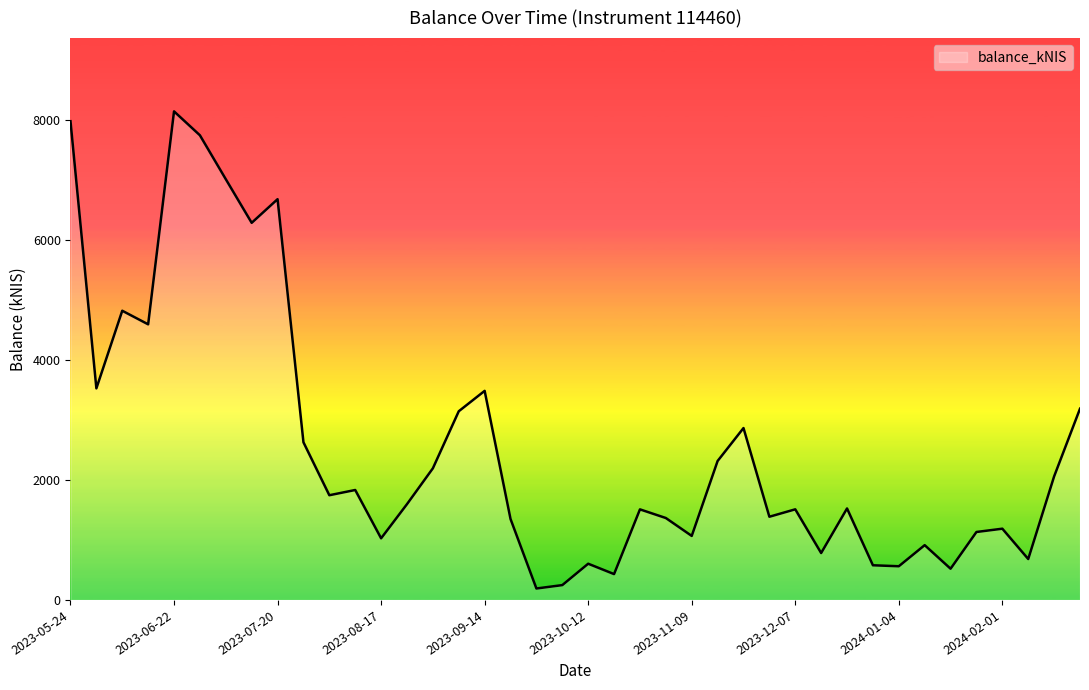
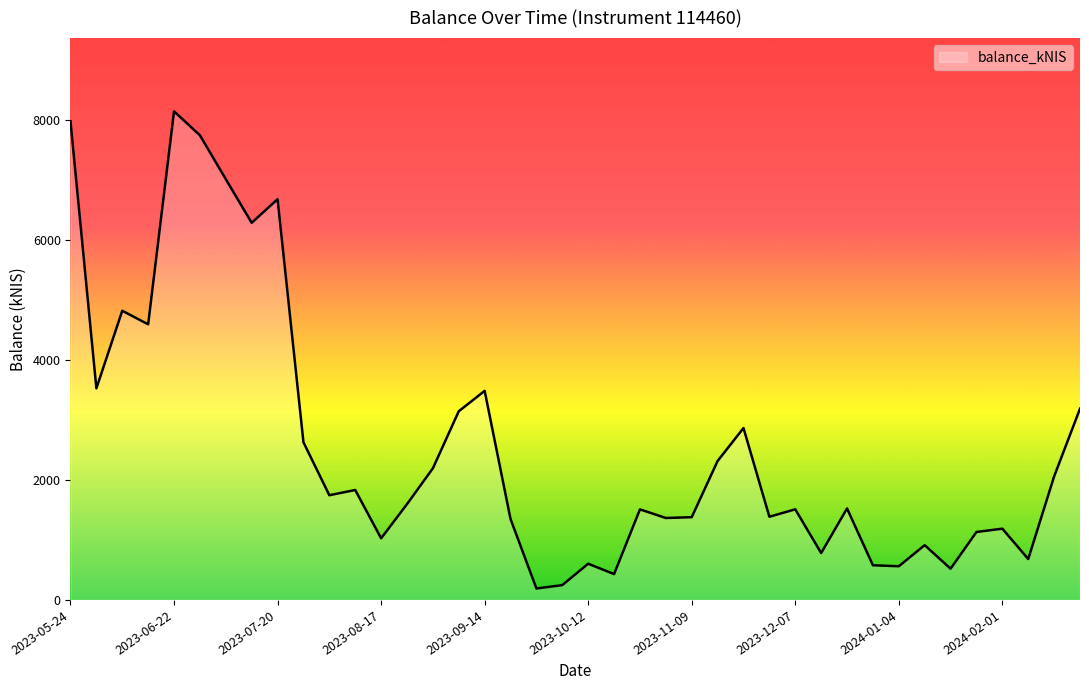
  {
    "2023-05-24": 8000,
    "2023-06-22": 8100,
    "2023-07-20": 6700,
    "2023-08-17": 1000,
    "2023-09-14": 3500,
    "2023-10-12": 600,
-   "2023-11-09": 1100,
+   "2023-11-09": 1400,
    "2023-12-07": 1500,
    "2024-01-04": 600,
    "2024-02-01": 1200
  }
